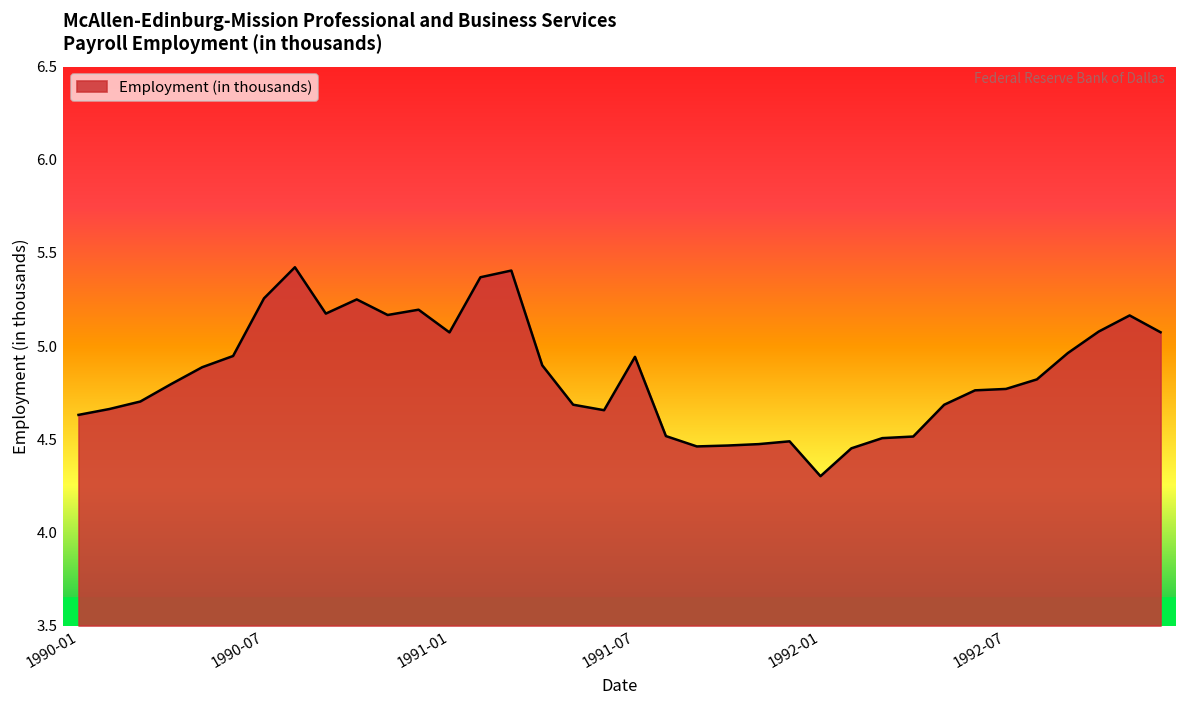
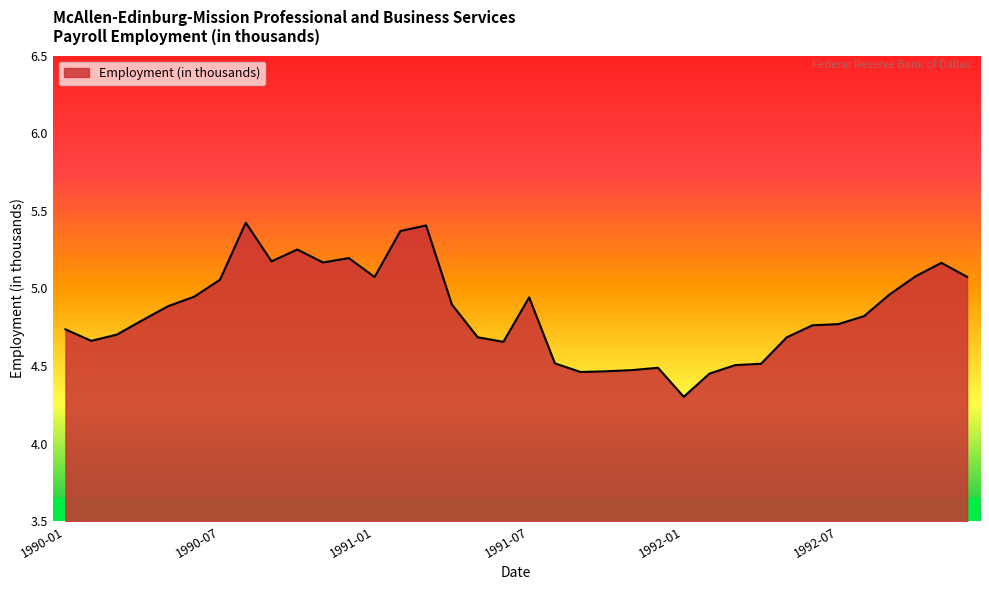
  {
-   "1990-01": 4.63,
-   "1990-07": 5.26,
+   "1990-01": 4.74,
+   "1990-07": 5.06,
    "1991-01": 5.07,
    "1991-07": 4.94,
    "1992-01": 4.30,
    "1992-07": 4.77
  }
